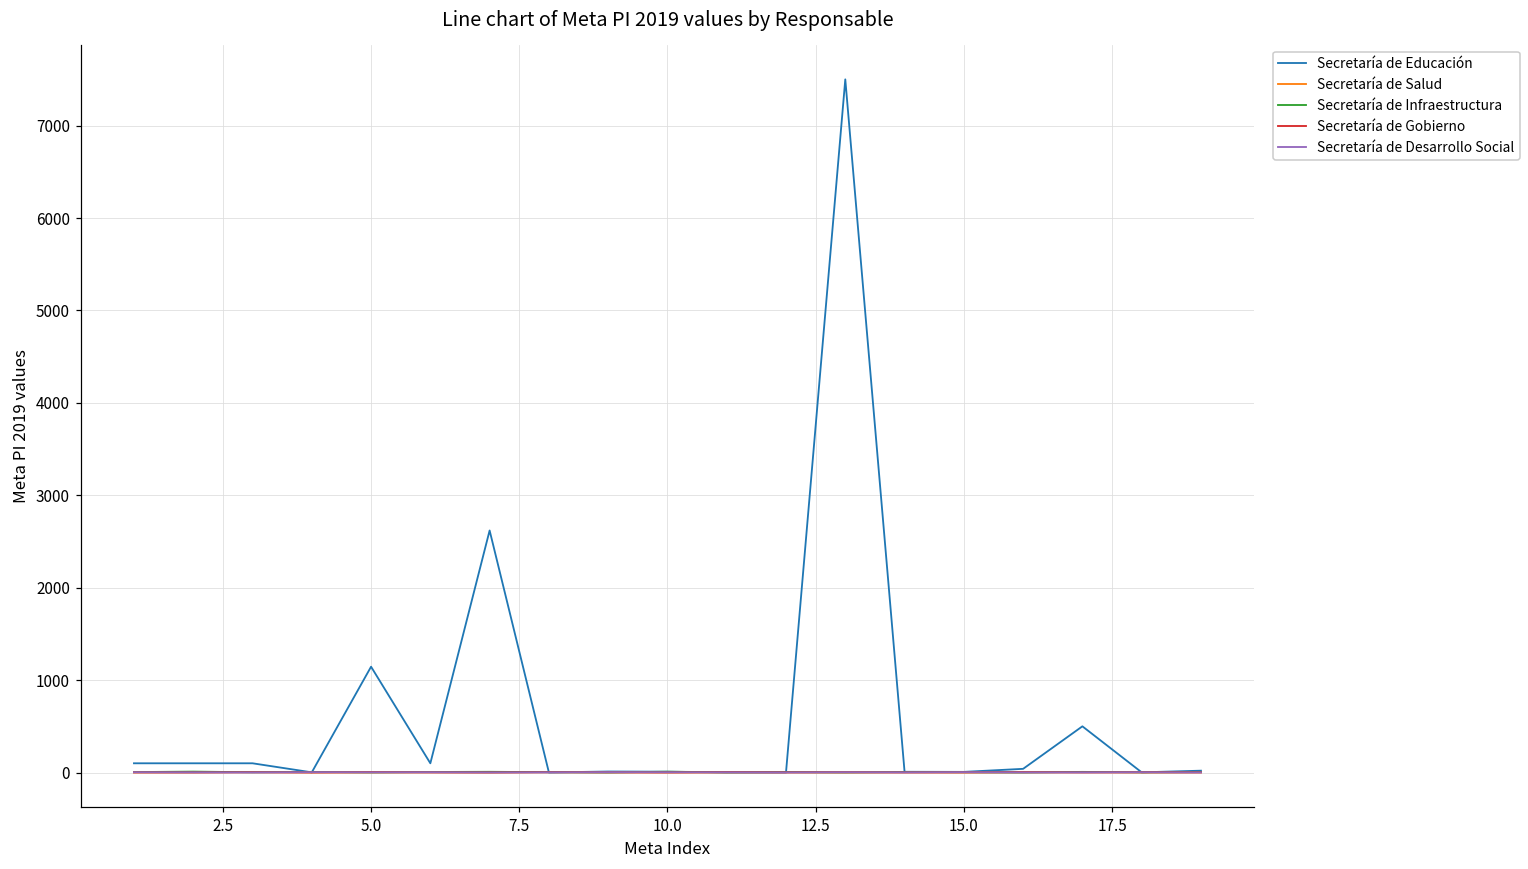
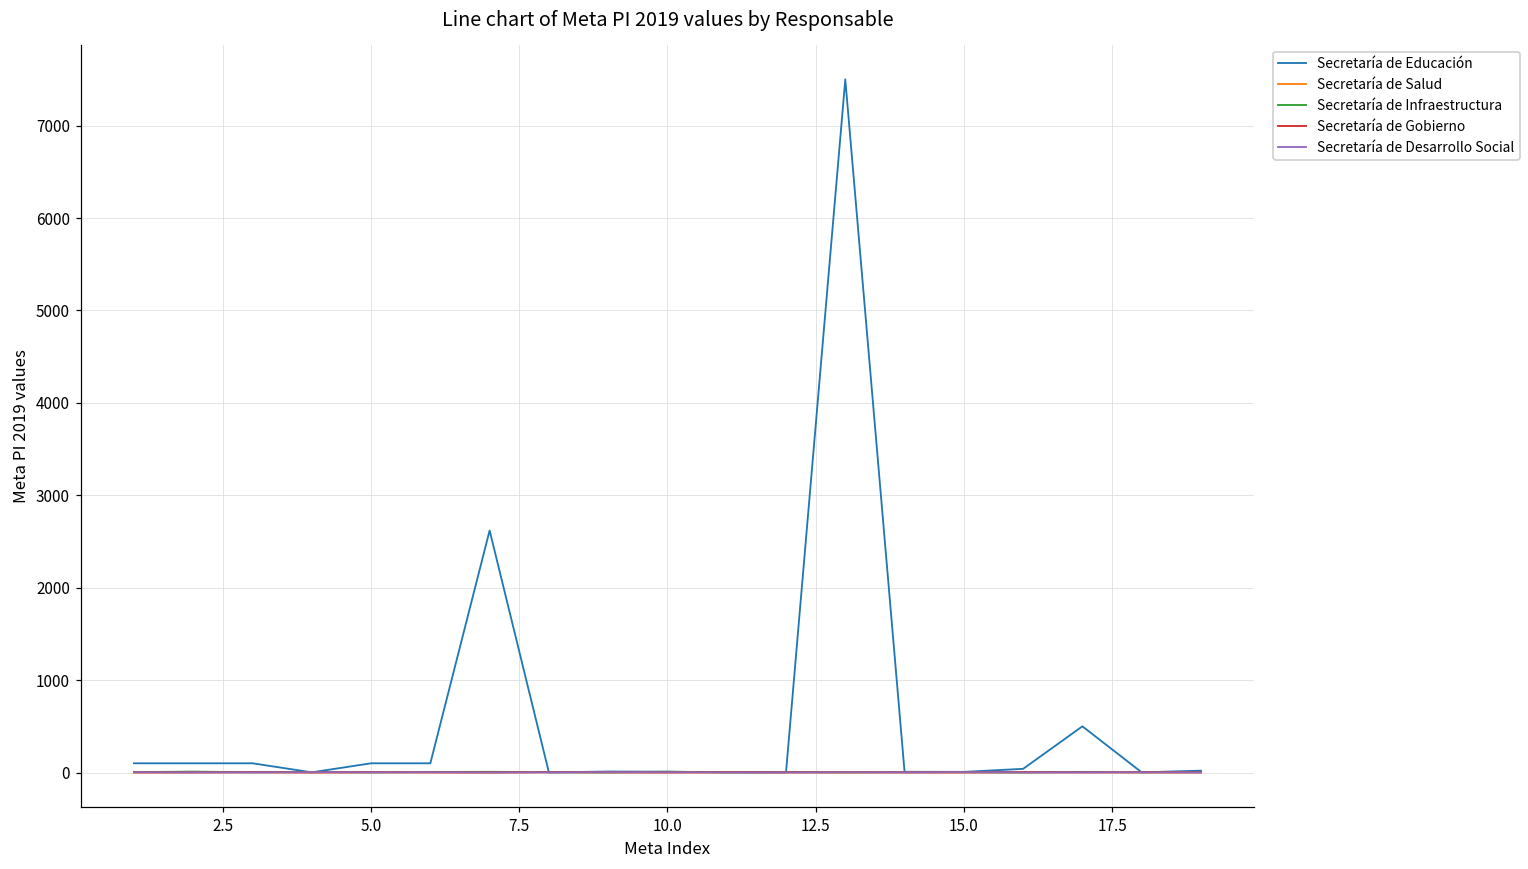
  {
    "Secretaría de Educación": {
-     "5.0": 1100
+     "5.0": 100
    },
    "Secretaría de Desarrollo Social": {
      "5.0": 0
    }
  }
